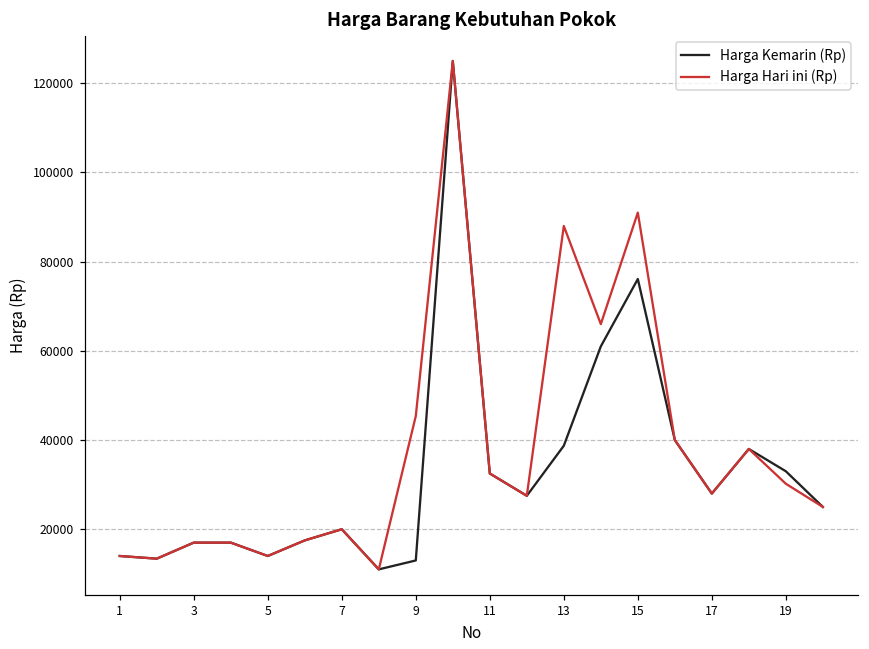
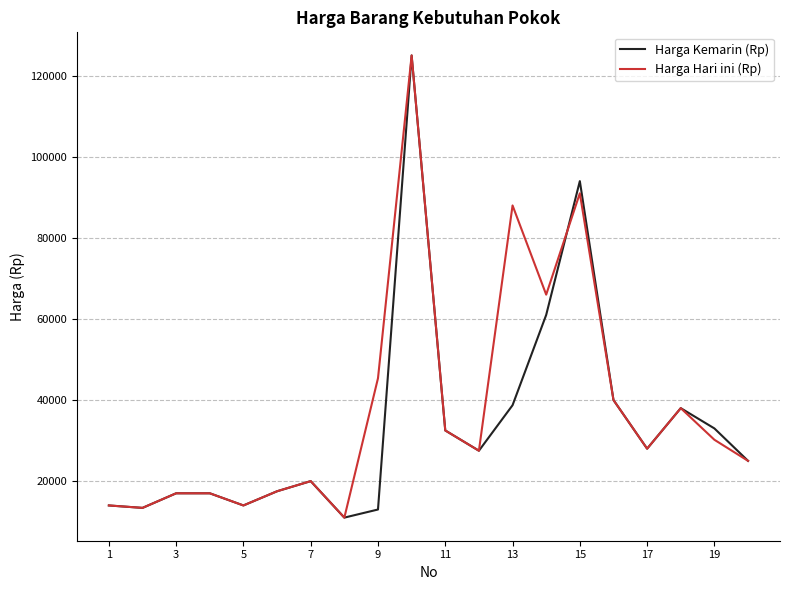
  {
    "Harga Kemarin (Rp)": {
      "9": 13000,
      "13": 39000,
-     "15": 76000,
+     "15": 94000,
      "19": 33000
    },
    "Harga Hari ini (Rp)": {
      "9": 45000,
      "13": 88000,
      "15": 91000,
      "19": 30000
    }
  }
